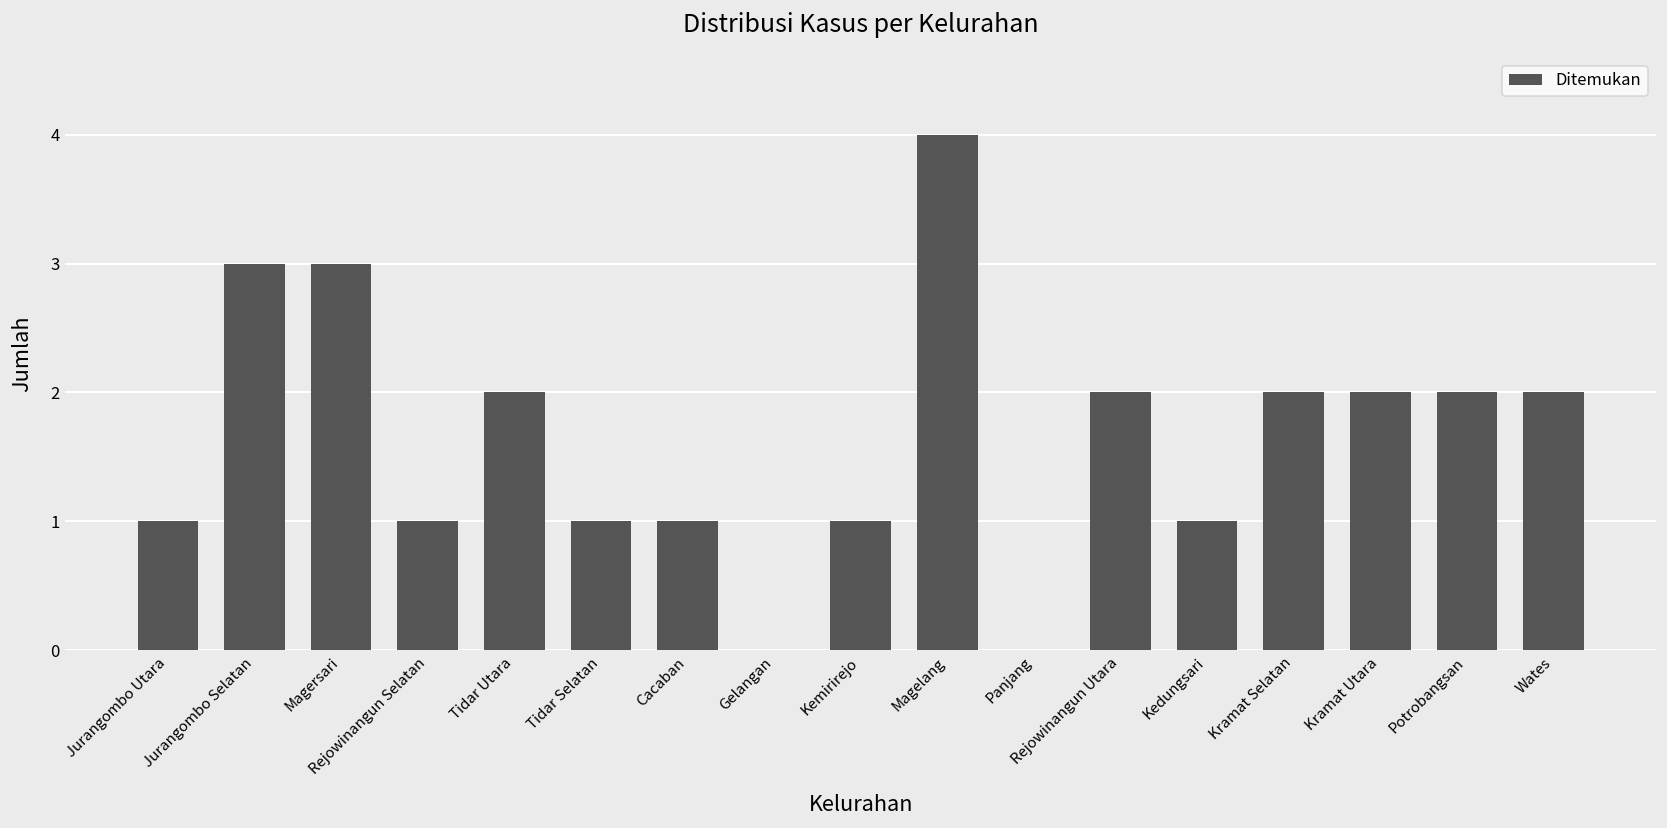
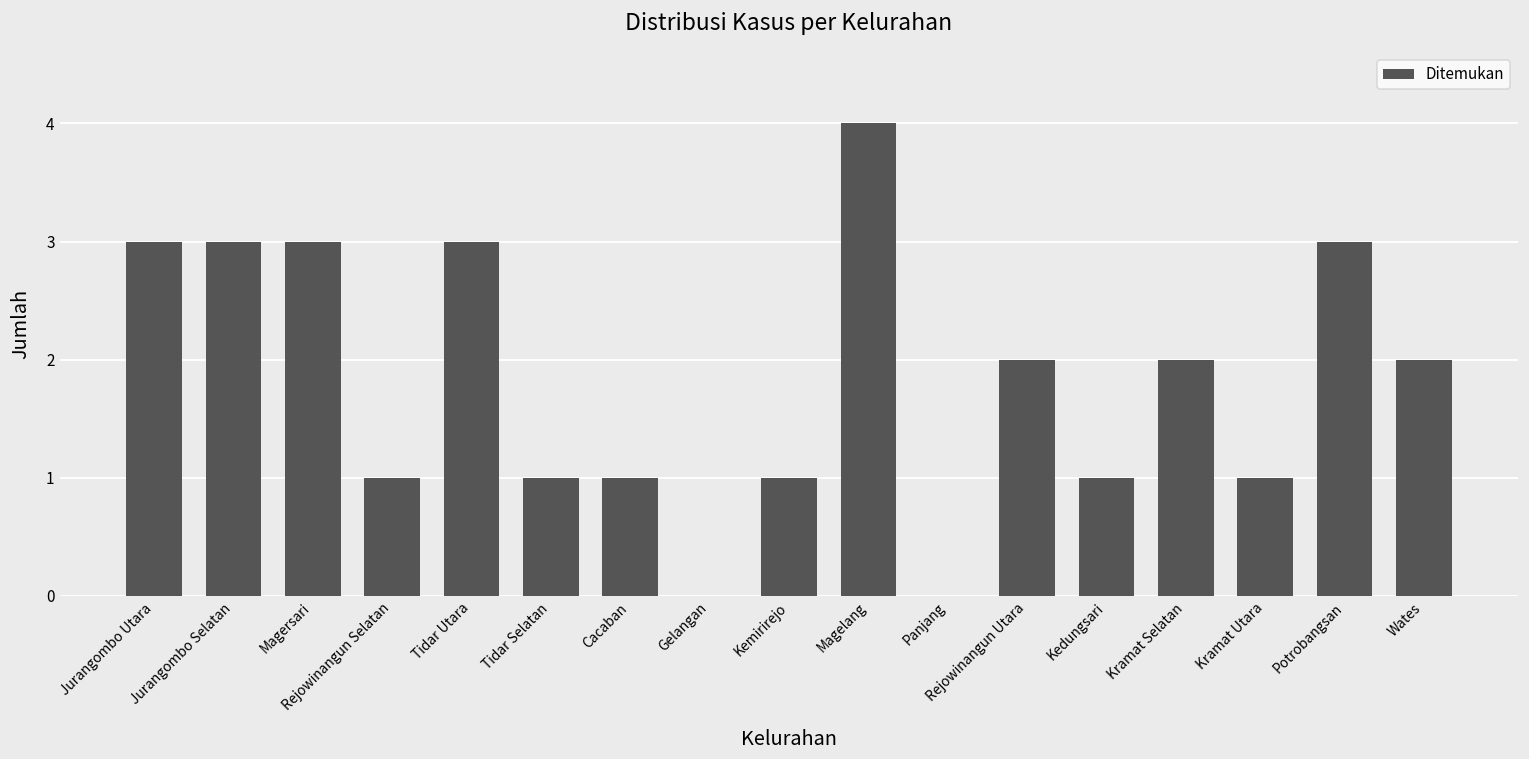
  {
-   "Jurangombo Utara": 1,
+   "Jurangombo Utara": 3,
    "Jurangombo Selatan": 3,
    "Magersari": 3,
    "Rejowinangun Selatan": 1,
-   "Tidar Utara": 2,
+   "Tidar Utara": 3,
    "Tidar Selatan": 1,
    "Cacaban": 1,
    "Gelangan": 0,
    "Kemirirejo": 1,
    "Magelang": 4,
    "Panjang": 0,
    "Rejowinangun Utara": 2,
    "Kedungsari": 1,
    "Kramat Selatan": 2,
-   "Kramat Utara": 2,
-   "Potrobangsan": 2,
+   "Kramat Utara": 1,
+   "Potrobangsan": 3,
    "Wates": 2
  }
